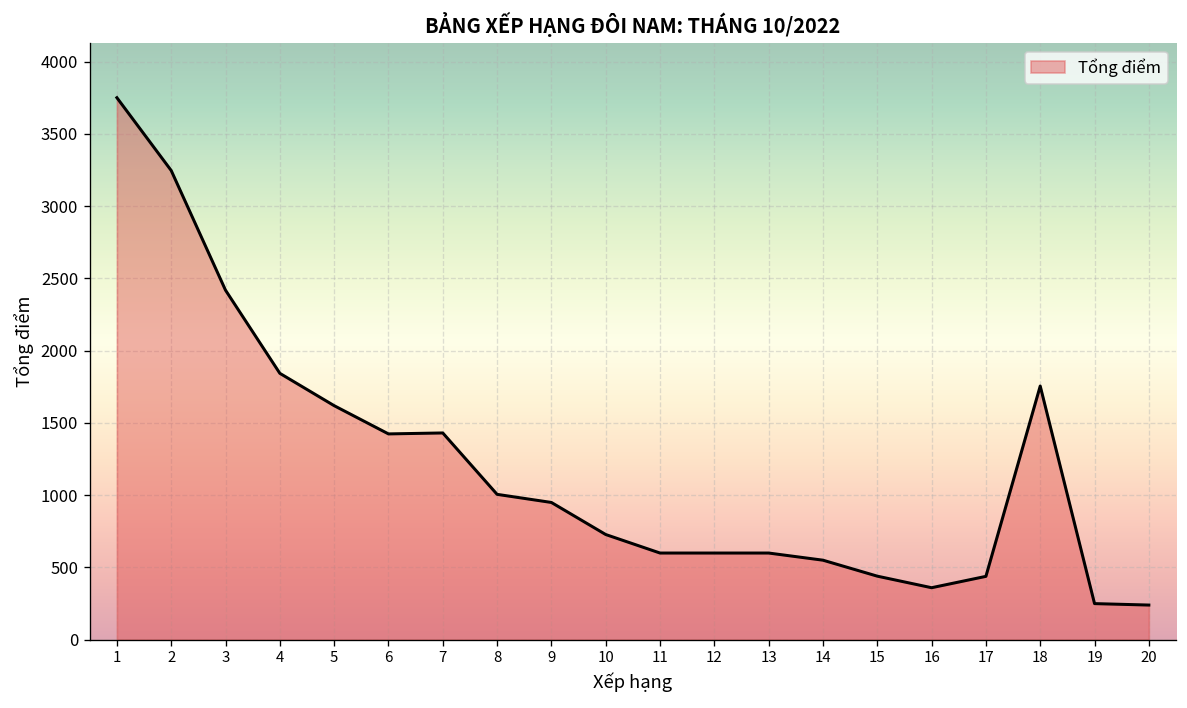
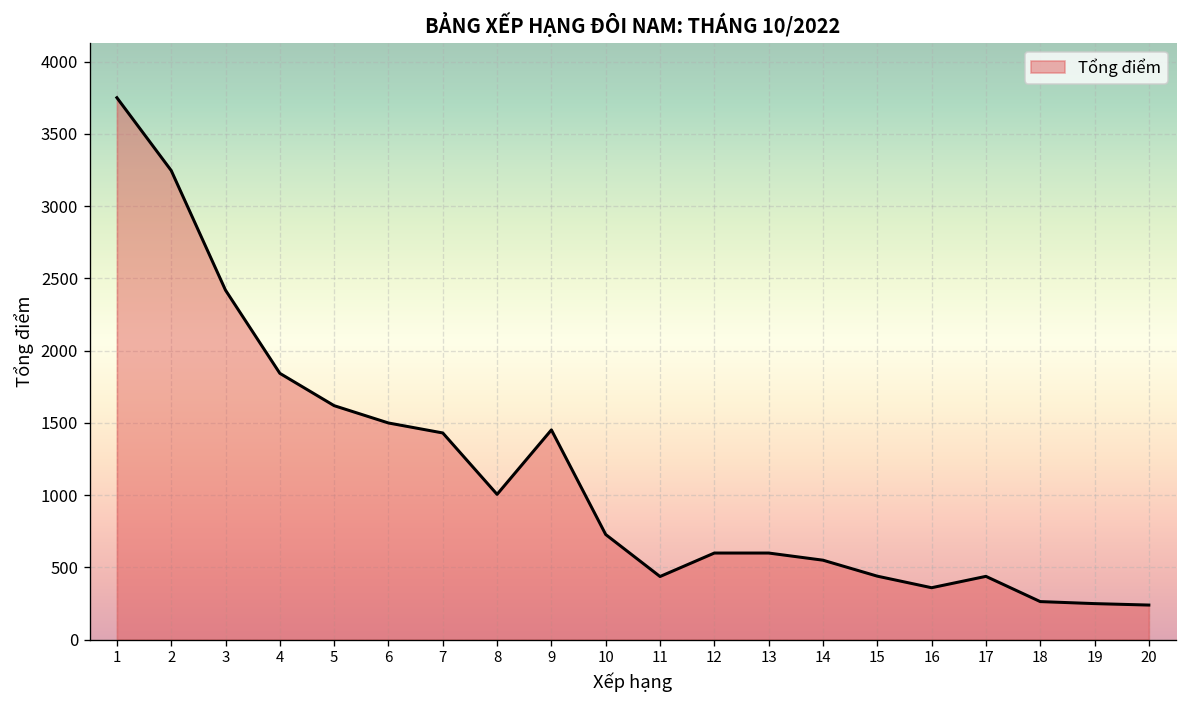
  {
    "1": 3750,
    "2": 3250,
    "3": 2420,
    "4": 1840,
    "5": 1620,
-   "6": 1420,
+   "6": 1500,
    "7": 1430,
    "8": 1010,
-   "9": 950,
+   "9": 1450,
    "10": 730,
-   "11": 600,
+   "11": 440,
    "12": 600,
    "13": 600,
    "14": 550,
    "15": 440,
    "16": 360,
    "17": 440,
-   "18": 1760,
+   "18": 260,
    "19": 250,
    "20": 240
  }
